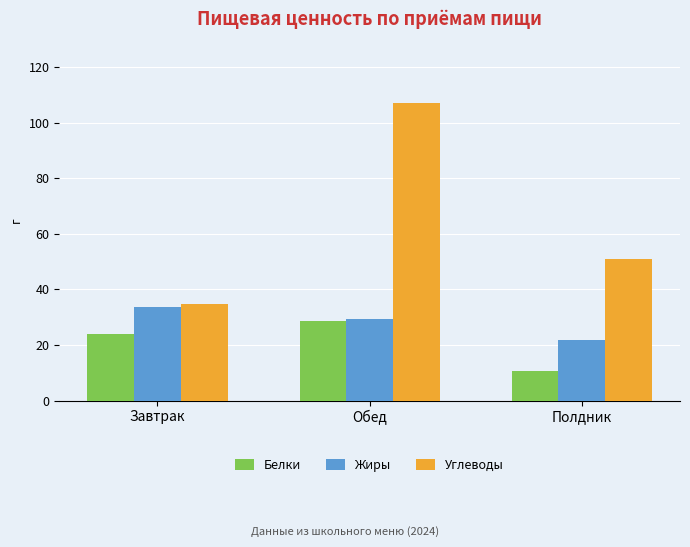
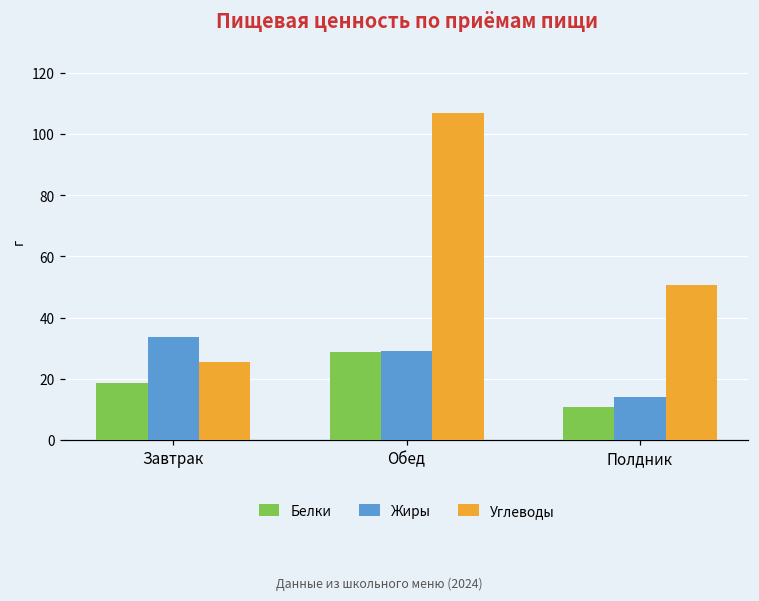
  {
    "Белки": {
-     "Завтрак": 24,
+     "Завтрак": 19,
      "Обед": 29,
      "Полдник": 11
    },
    "Жиры": {
      "Завтрак": 34,
      "Обед": 29,
-     "Полдник": 22
+     "Полдник": 14
    },
    "Углеводы": {
-     "Завтрак": 35,
+     "Завтрак": 26,
      "Обед": 107,
      "Полдник": 51
    }
  }
